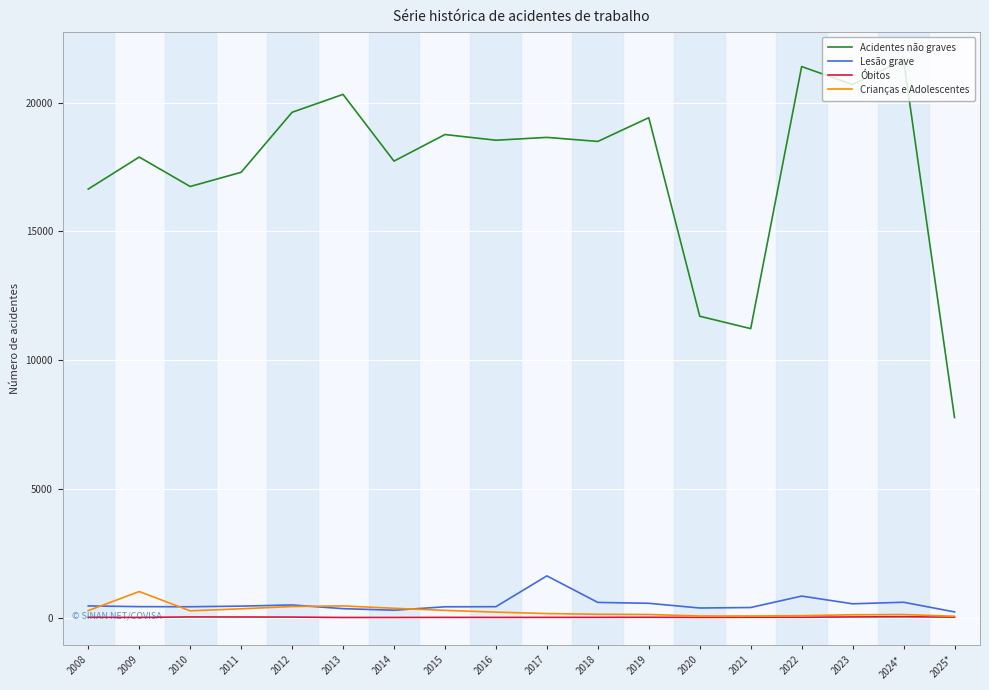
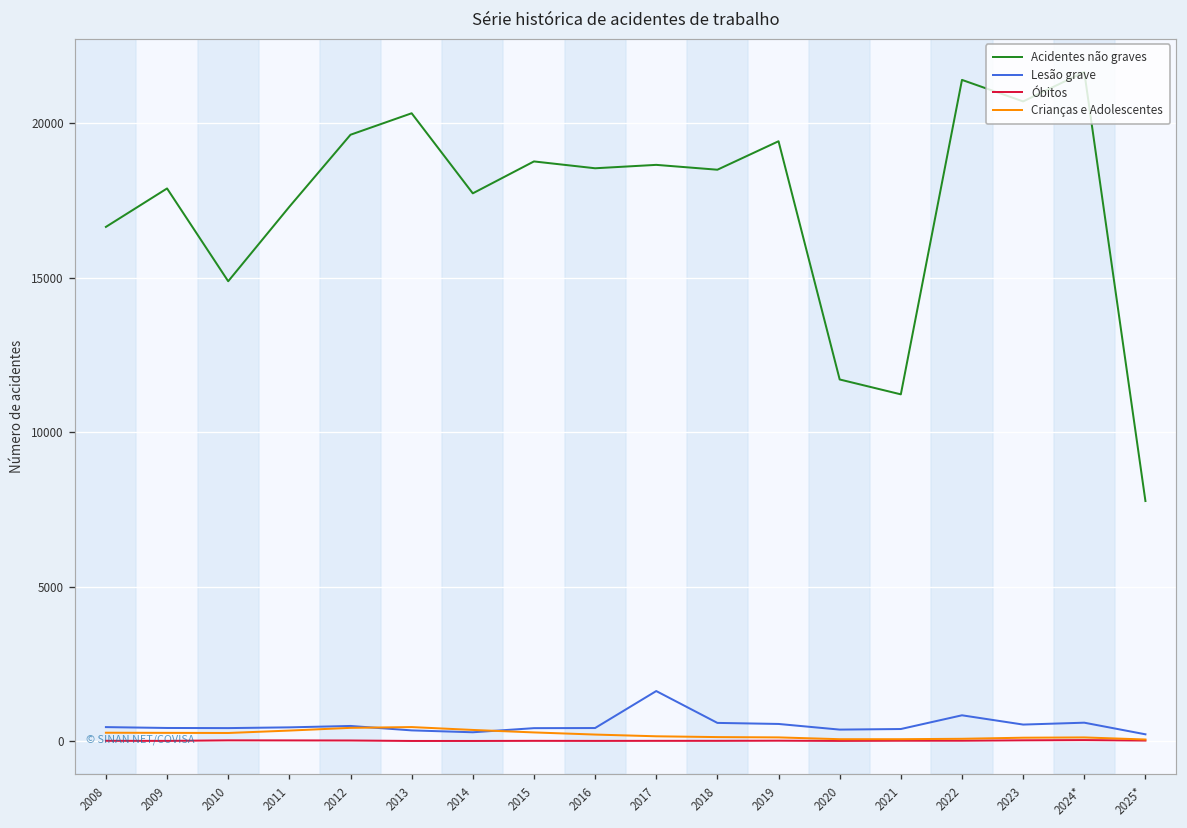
  {
    "Acidentes não graves": {
      "2008": 16600,
      "2009": 17900,
-     "2010": 16700,
+     "2010": 14900,
      "2011": 17300,
      "2012": 19600,
      "2013": 20300,
      "2014": 17700,
      "2015": 18800,
      "2016": 18500,
      "2017": 18600,
      "2018": 18500,
      "2019": 19400,
      "2020": 11700,
      "2021": 11200,
      "2022": 21400,
      "2025*": 7800
    },
    "Lesão grave": {
      "2008": 500,
      "2009": 400,
      "2010": 400,
      "2011": 500,
      "2013": 400,
      "2015": 400,
      "2016": 400,
      "2017": 1600,
      "2018": 600,
      "2019": 600,
      "2020": 400,
      "2021": 400,
      "2022": 800,
      "2023": 500,
      "2024*": 600,
      "2025*": 200
    },
    "Óbitos": {
      "2008": 0,
      "2009": 0,
      "2010": 0,
      "2011": 0,
      "2012": 0,
      "2013": 0,
      "2014": 0,
      "2015": 0,
      "2016": 0,
      "2017": 0,
      "2018": 0,
      "2019": 0
    },
    "Crianças e Adolescentes": {
      "2008": 300,
-     "2009": 1000,
+     "2009": 300,
      "2010": 300,
      "2011": 400,
      "2013": 500,
      "2015": 300,
      "2016": 200,
      "2017": 200,
      "2018": 100,
      "2019": 100
    }
  }
